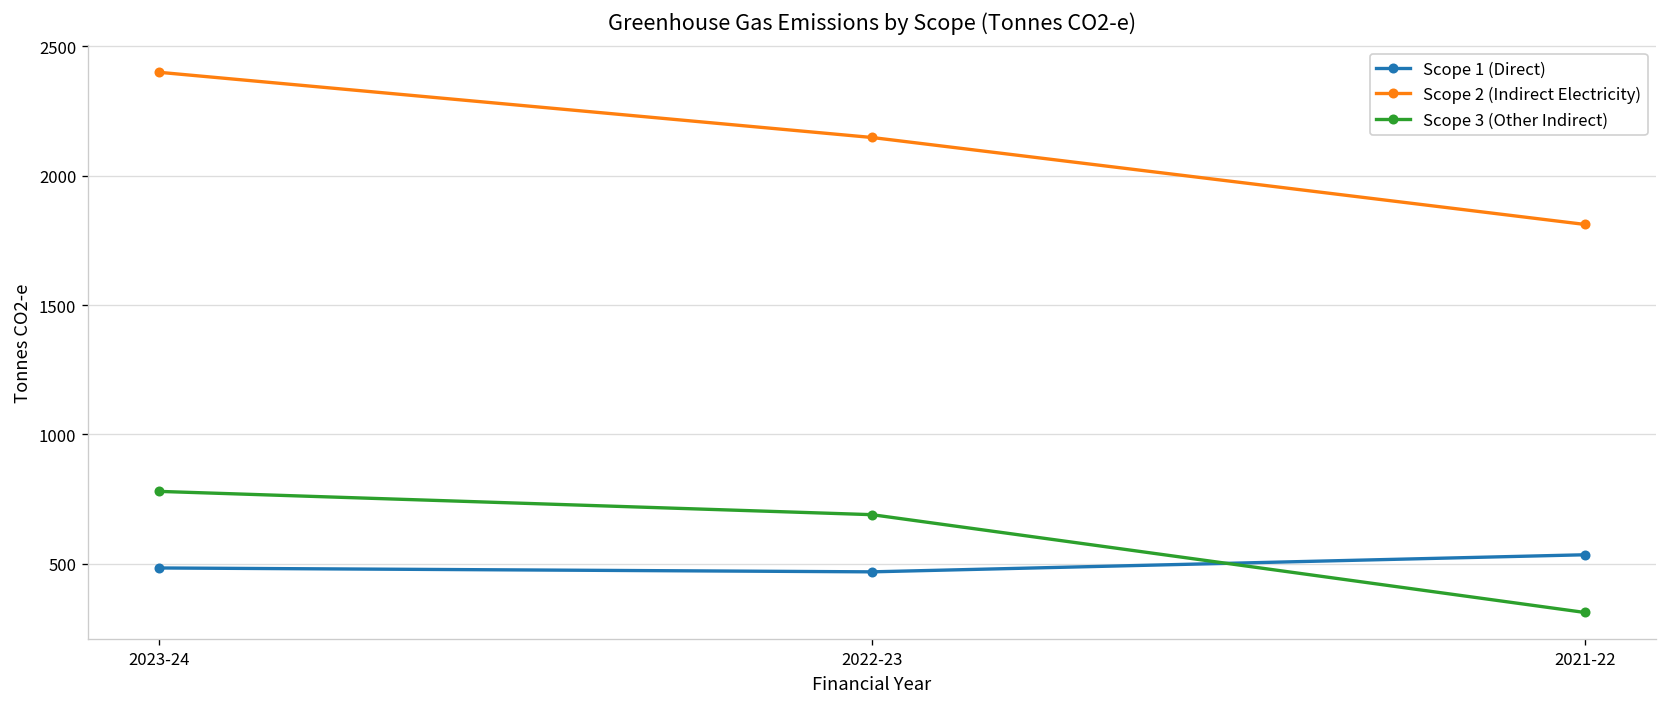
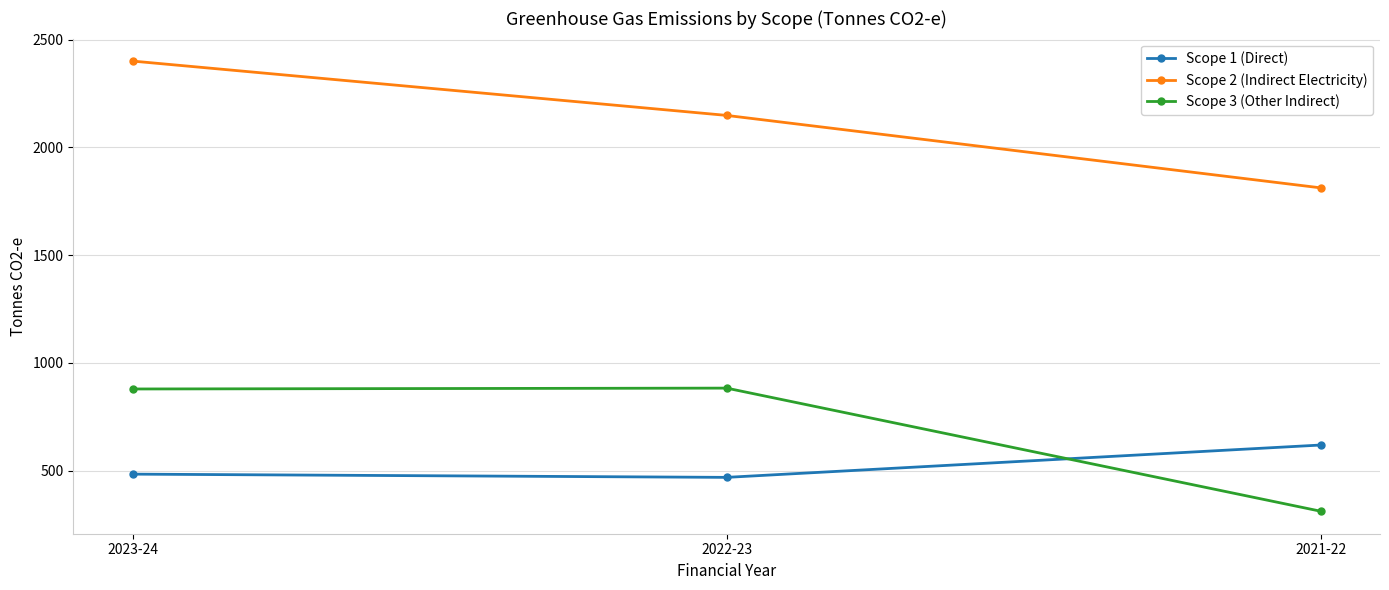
  {
    "Scope 1 (Direct)": {
      "2023-24": 480,
      "2022-23": 470,
-     "2021-22": 540
+     "2021-22": 620
    },
    "Scope 2 (Indirect Electricity)": {
      "2023-24": 2400,
      "2022-23": 2150,
      "2021-22": 1810
    },
    "Scope 3 (Other Indirect)": {
-     "2023-24": 780,
-     "2022-23": 690,
+     "2023-24": 880,
+     "2022-23": 880,
      "2021-22": 310
    }
  }
